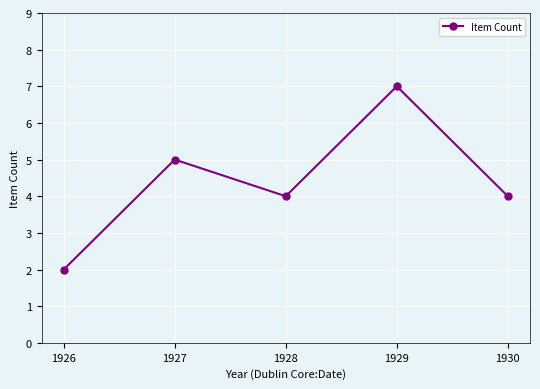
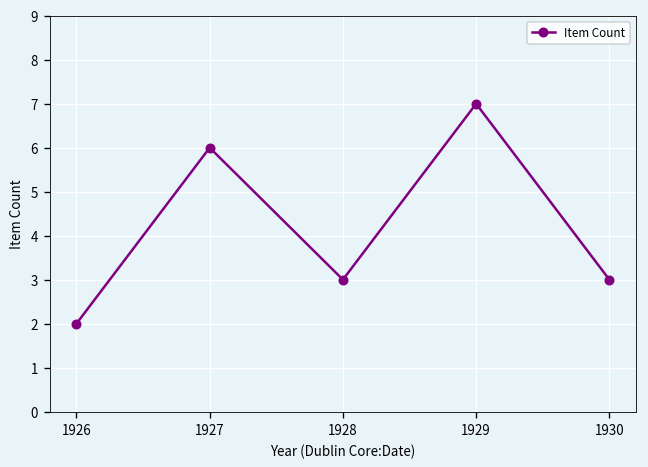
  {
    "1926": 2,
-   "1927": 5,
-   "1928": 4,
+   "1927": 6,
+   "1928": 3,
    "1929": 7,
-   "1930": 4
+   "1930": 3
  }
